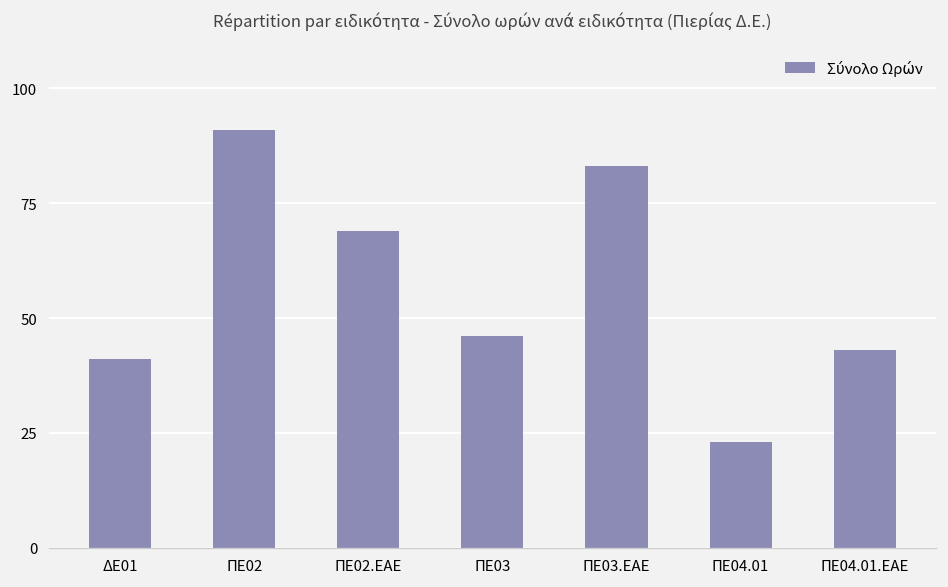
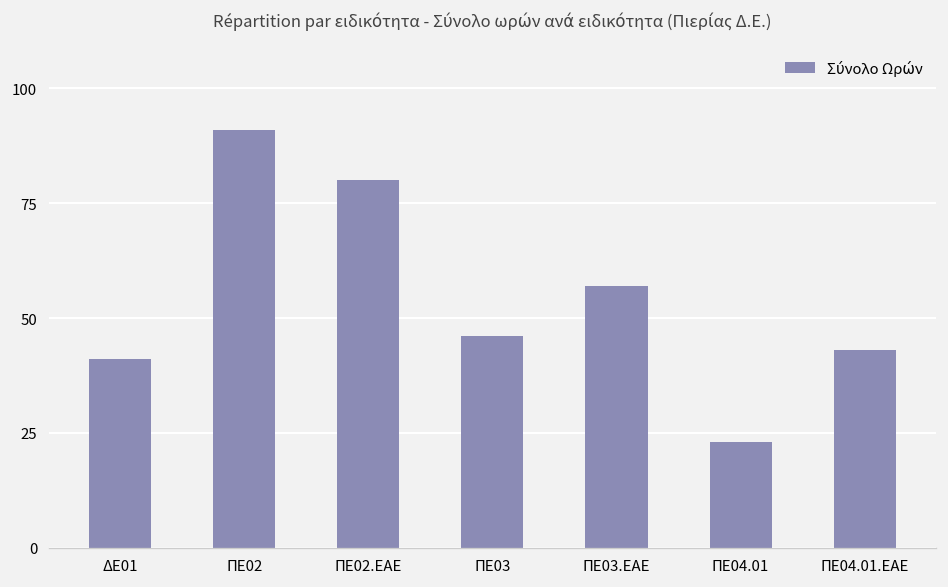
  {
    "ΔΕ01": 41,
    "ΠΕ02": 91,
-   "ΠΕ02.ΕΑΕ": 69,
+   "ΠΕ02.ΕΑΕ": 80,
    "ΠΕ03": 46,
-   "ΠΕ03.ΕΑΕ": 83,
+   "ΠΕ03.ΕΑΕ": 57,
    "ΠΕ04.01": 23,
    "ΠΕ04.01.ΕΑΕ": 43
  }
